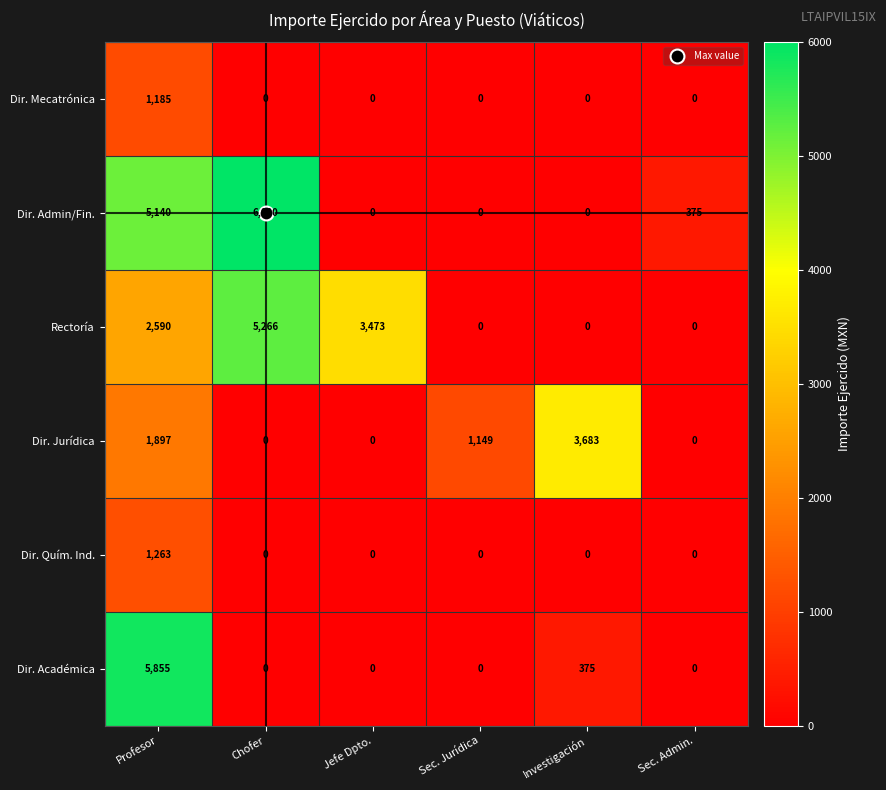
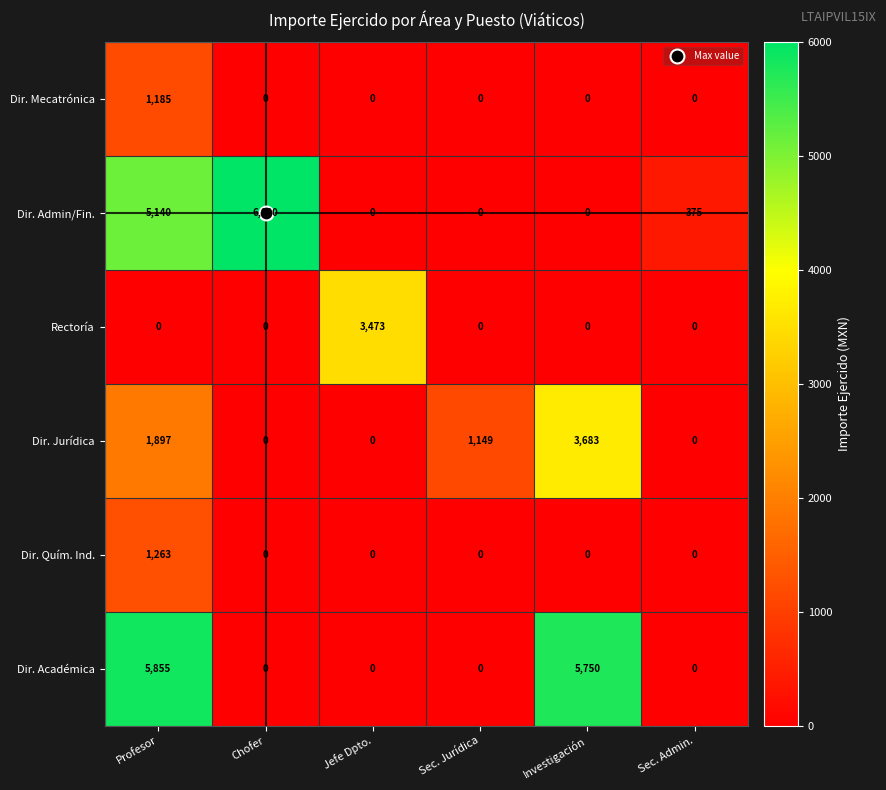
  {
    "Dir. Mecatrónica": {
      "Profesor": "1,185",
      "Chofer": "0",
      "Jefe Dpto.": "0",
      "Sec. Jurídica": "0",
      "Investigación": "0",
      "Sec. Admin.": "0"
    },
    "Dir. Admin/Fin.": {
      "Profesor": "5,140",
      "Jefe Dpto.": "0",
      "Sec. Jurídica": "0",
      "Investigación": "0",
      "Sec. Admin.": "375"
    },
    "Rectoría": {
-     "Profesor": "2,590",
-     "Chofer": "5,266",
+     "Profesor": "0",
+     "Chofer": "0",
      "Jefe Dpto.": "3,473",
      "Sec. Jurídica": "0",
      "Investigación": "0",
      "Sec. Admin.": "0"
    },
    "Dir. Jurídica": {
      "Profesor": "1,897",
      "Chofer": "0",
      "Jefe Dpto.": "0",
      "Sec. Jurídica": "1,149",
      "Investigación": "3,683",
      "Sec. Admin.": "0"
    },
    "Dir. Quím. Ind.": {
      "Profesor": "1,263",
      "Chofer": "0",
      "Jefe Dpto.": "0",
      "Sec. Jurídica": "0",
      "Investigación": "0",
      "Sec. Admin.": "0"
    },
    "Dir. Académica": {
      "Profesor": "5,855",
      "Chofer": "0",
      "Jefe Dpto.": "0",
      "Sec. Jurídica": "0",
-     "Investigación": "375",
+     "Investigación": "5,750",
      "Sec. Admin.": "0"
    }
  }
